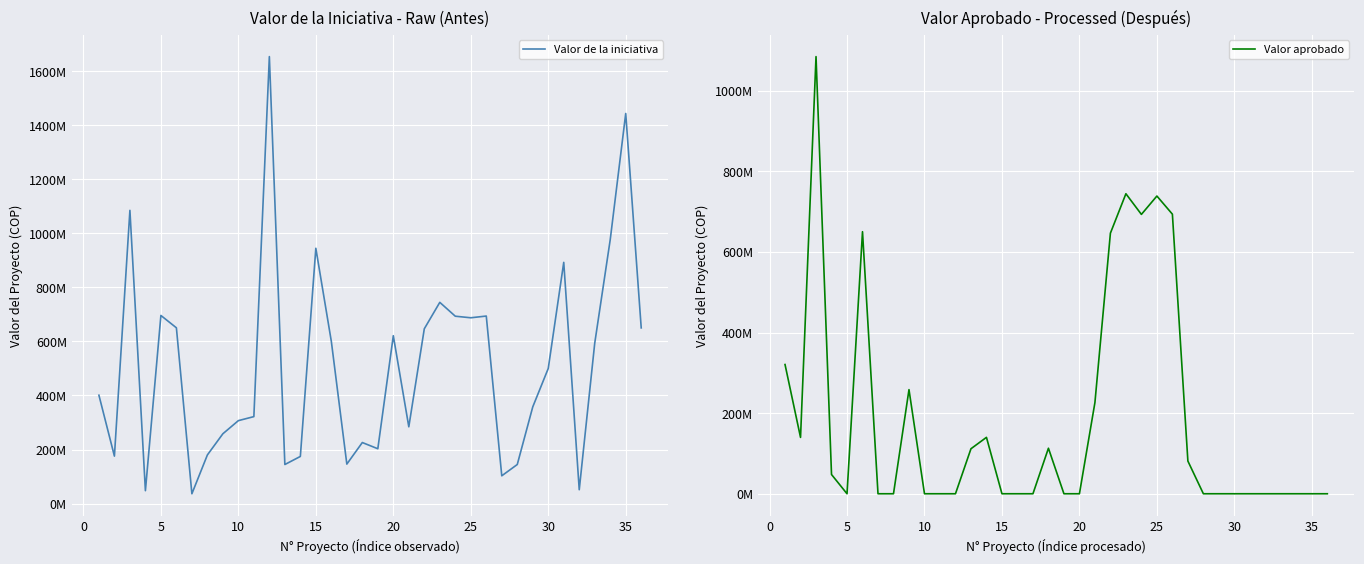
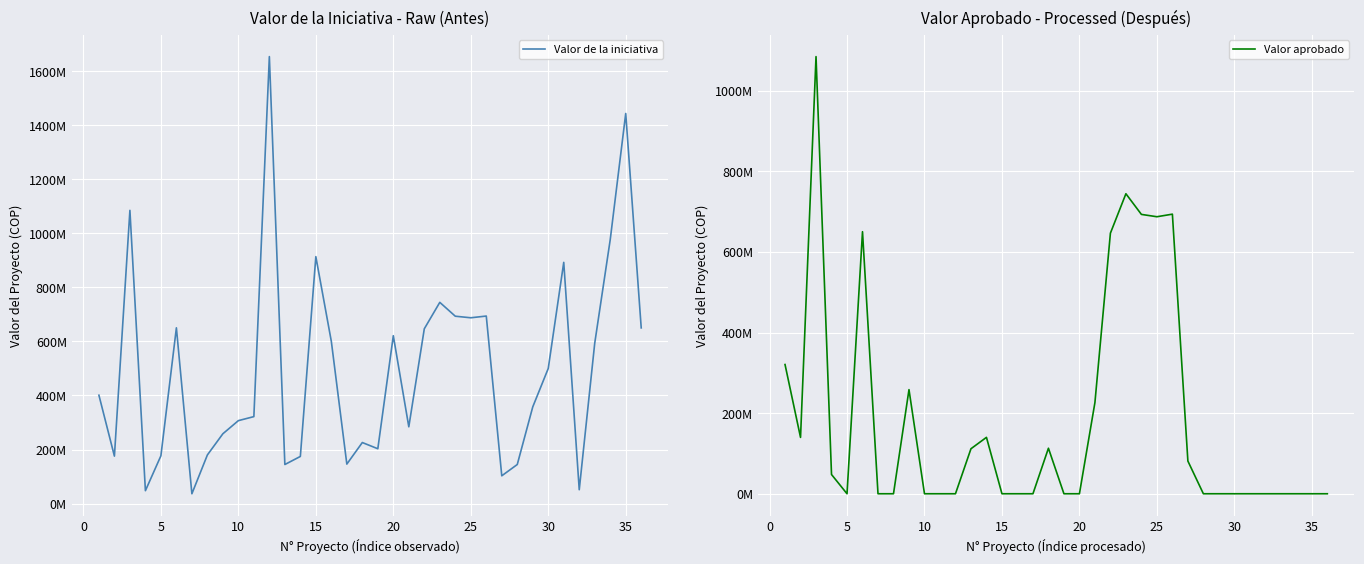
  {
    "Valor de la Iniciativa - Raw (Antes)": {
-     "5": 700000000,
+     "5": 180000000,
      "10": 310000000,
-     "15": 940000000,
+     "15": 910000000,
      "20": 620000000,
      "25": 690000000,
      "30": 500000000,
      "35": 1440000000
    },
    "Valor Aprobado - Processed (Después)": {
      "5": 0,
      "10": 0,
      "15": 0,
      "20": 0,
-     "25": 740000000,
+     "25": 690000000,
      "30": 0,
      "35": 0
    }
  }
